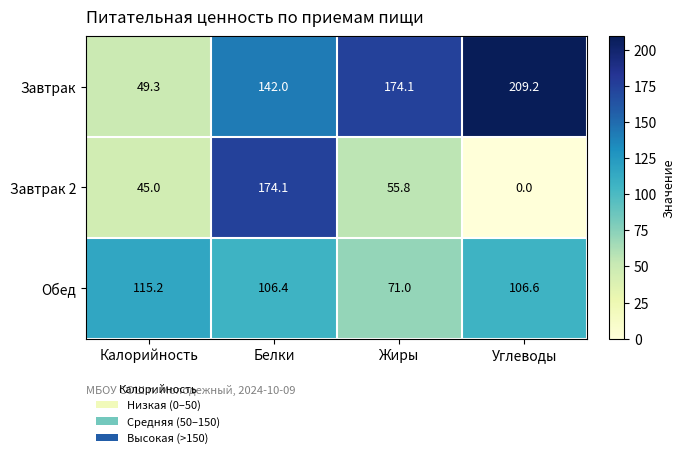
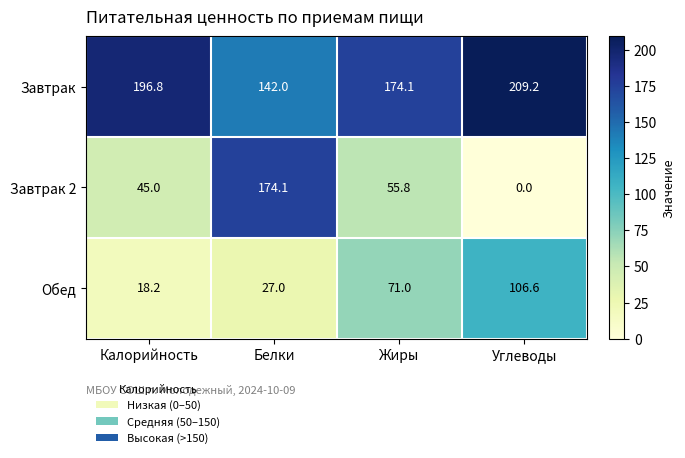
  {
    "Завтрак": {
-     "Калорийность": 49.3,
+     "Калорийность": 196.8,
      "Белки": 142.0,
      "Жиры": 174.1,
      "Углеводы": 209.2
    },
    "Завтрак 2": {
      "Калорийность": 45.0,
      "Белки": 174.1,
      "Жиры": 55.8,
      "Углеводы": 0.0
    },
    "Обед": {
-     "Калорийность": 115.2,
-     "Белки": 106.4,
+     "Калорийность": 18.2,
+     "Белки": 27.0,
      "Жиры": 71.0,
      "Углеводы": 106.6
    }
  }
